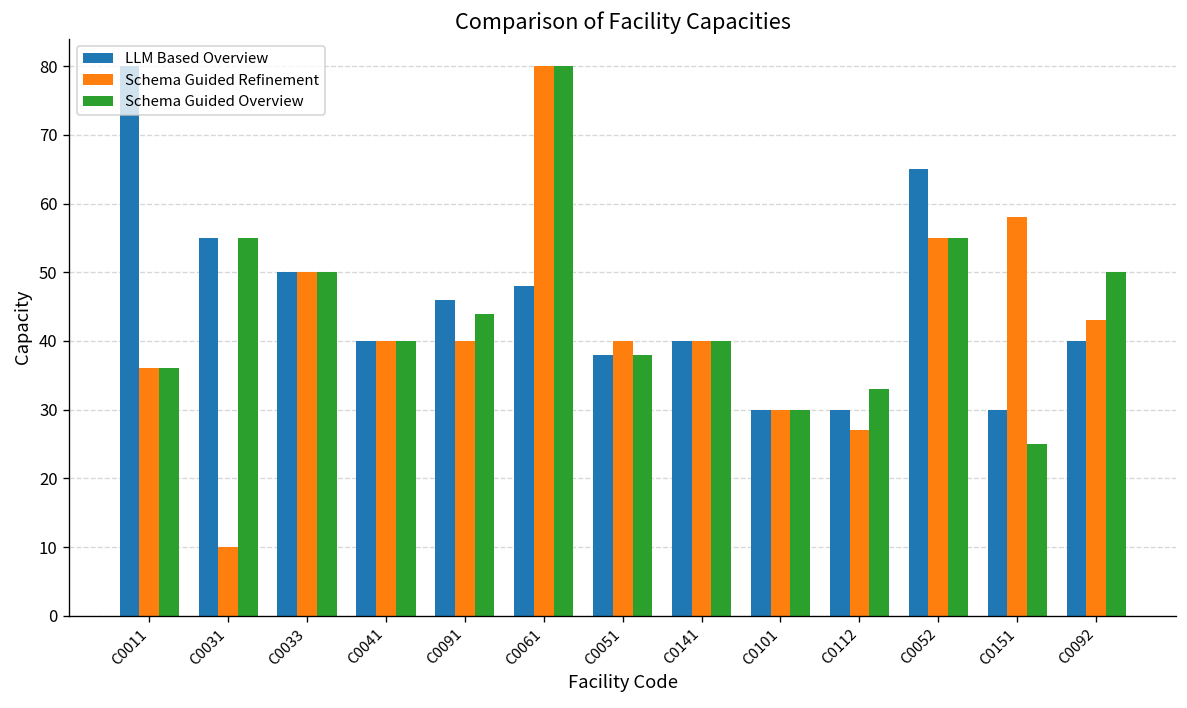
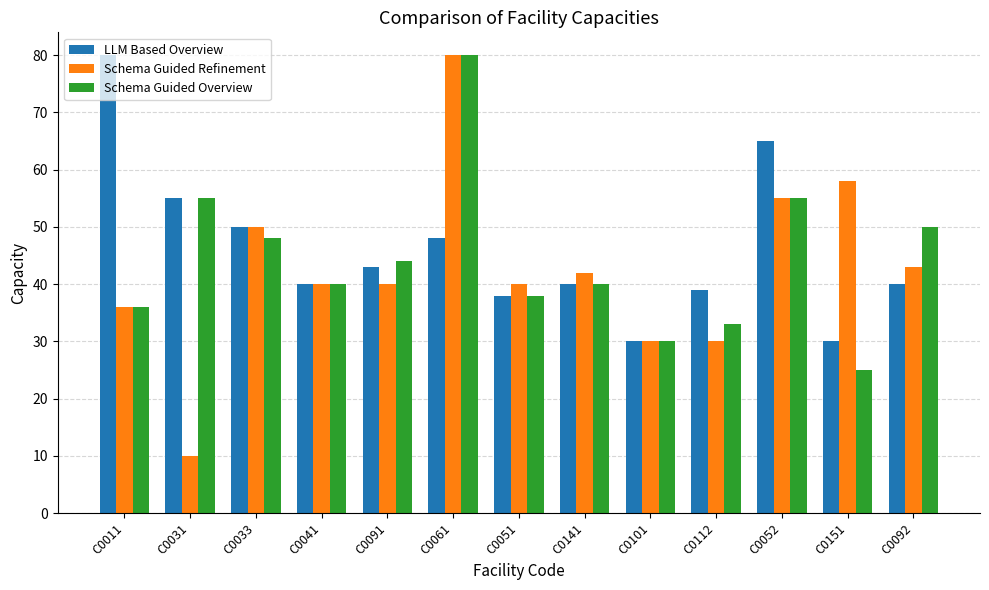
  {
    "LLM Based Overview": {
      "C0031": 55,
      "C0033": 50,
      "C0041": 40,
-     "C0091": 46,
+     "C0091": 43,
      "C0061": 48,
      "C0051": 38,
      "C0141": 40,
      "C0101": 30,
-     "C0112": 30,
+     "C0112": 39,
      "C0052": 65,
      "C0151": 30,
      "C0092": 40
    },
    "Schema Guided Refinement": {
      "C0011": 36,
      "C0031": 10,
      "C0033": 50,
      "C0041": 40,
      "C0091": 40,
      "C0061": 80,
      "C0051": 40,
-     "C0141": 40,
+     "C0141": 42,
      "C0101": 30,
-     "C0112": 27,
+     "C0112": 30,
      "C0052": 55,
      "C0151": 58,
      "C0092": 43
    },
    "Schema Guided Overview": {
      "C0011": 36,
      "C0031": 55,
-     "C0033": 50,
+     "C0033": 48,
      "C0041": 40,
      "C0091": 44,
      "C0061": 80,
      "C0051": 38,
      "C0141": 40,
      "C0101": 30,
      "C0112": 33,
      "C0052": 55,
      "C0151": 25,
      "C0092": 50
    }
  }
